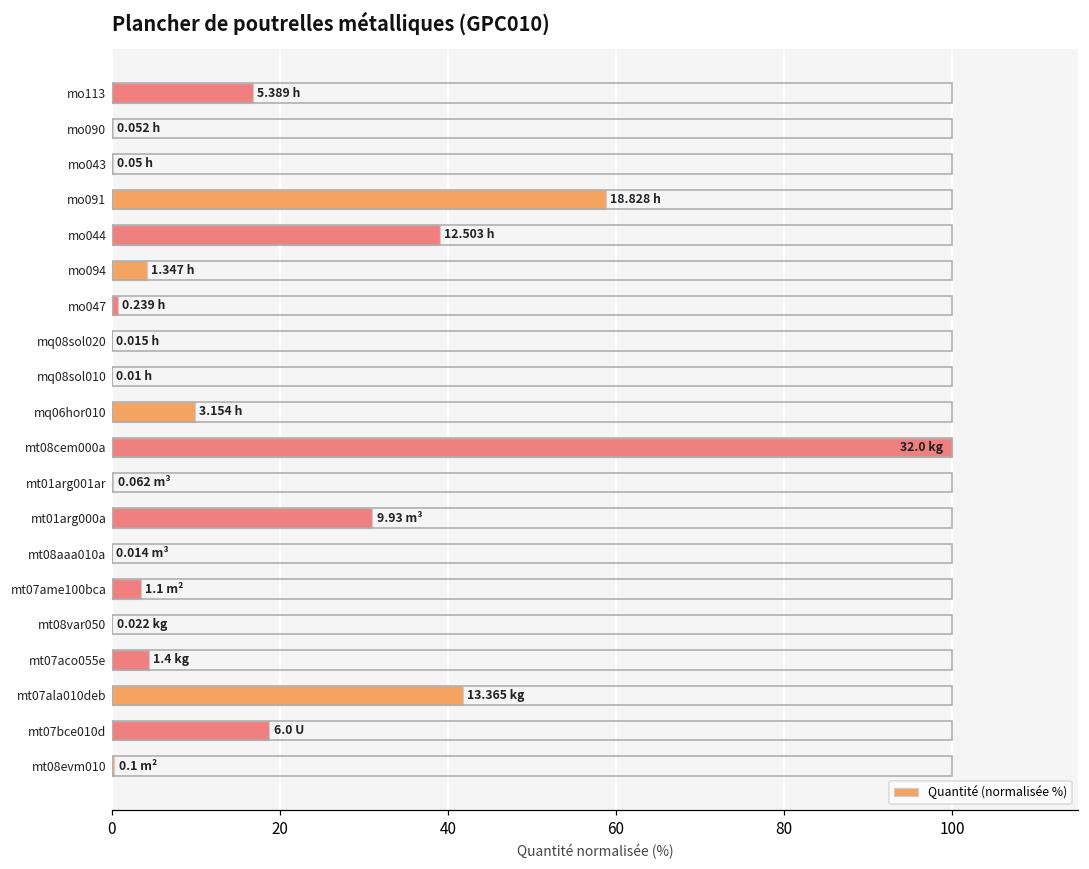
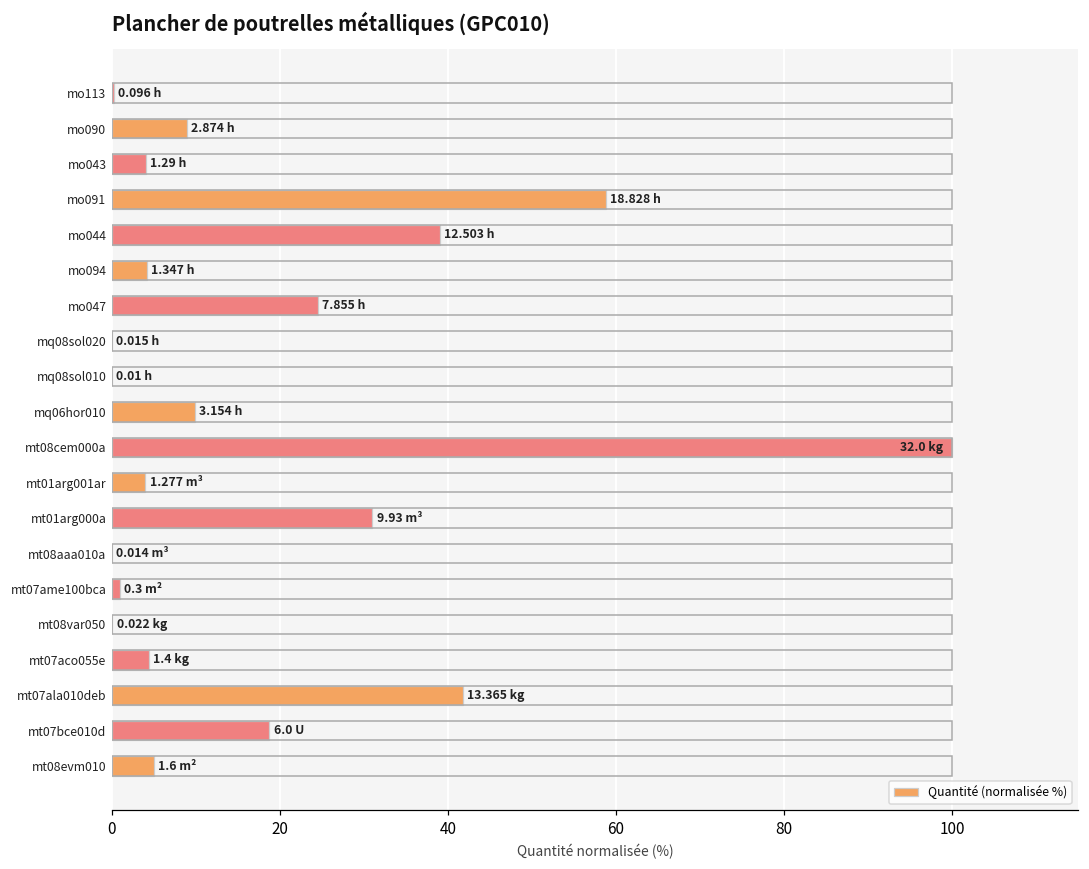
  {
-   "mo113": 5.389,
-   "mo090": 0.052,
-   "mo043": 0.05,
-   "mo047": 0.239,
-   "mt01arg001ar": 0.062,
-   "mt07ame100bca": 1.1,
-   "mt08evm010": 0.1
+   "mo113": 0.096,
+   "mo090": 2.874,
+   "mo043": 1.29,
+   "mo047": 7.855,
+   "mt01arg001ar": 1.277,
+   "mt07ame100bca": 0.3,
+   "mt08evm010": 1.6
  }
